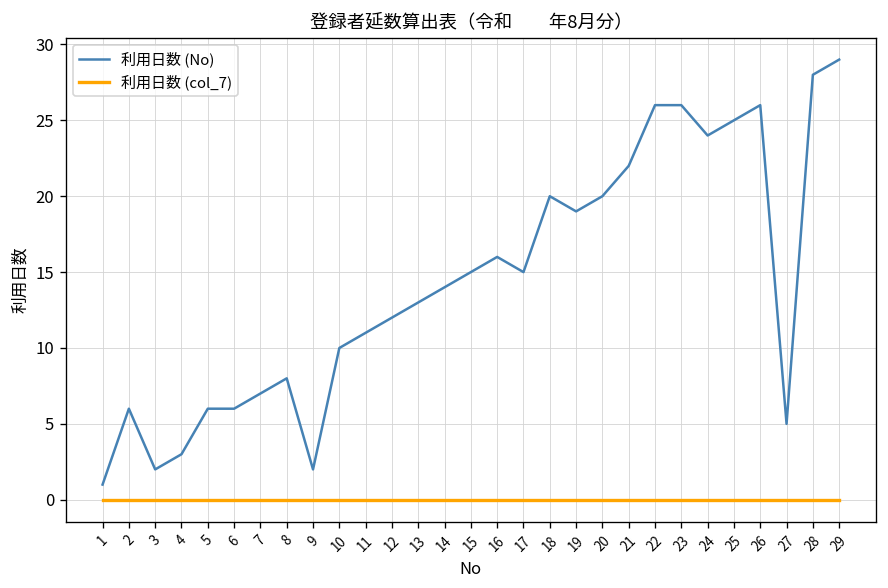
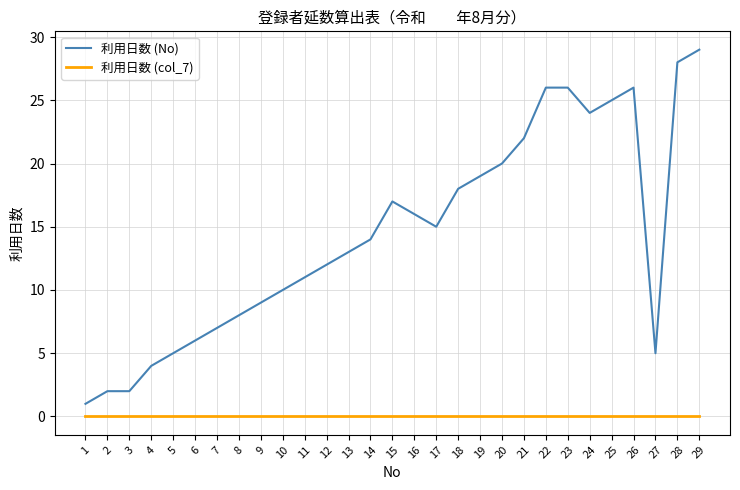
  {
    "利用日数 (No)": {
      "1": 1,
-     "2": 6,
+     "2": 2,
      "3": 2,
-     "4": 3,
-     "5": 6,
+     "4": 4,
+     "5": 5,
      "6": 6,
      "7": 7,
      "8": 8,
-     "9": 2,
+     "9": 9,
      "10": 10,
      "11": 11,
      "12": 12,
      "13": 13,
      "14": 14,
-     "15": 15,
+     "15": 17,
      "16": 16,
      "17": 15,
-     "18": 20,
+     "18": 18,
      "19": 19,
      "20": 20,
      "21": 22,
      "22": 26,
      "23": 26,
      "24": 24,
      "25": 25,
      "26": 26,
      "27": 5,
      "28": 28,
      "29": 29
    },
    "利用日数 (col_7)": {
      "1": 0,
      "2": 0,
      "3": 0,
      "4": 0,
      "5": 0,
      "6": 0,
      "7": 0,
      "8": 0,
      "9": 0,
      "10": 0,
      "11": 0,
      "12": 0,
      "13": 0,
      "14": 0,
      "15": 0,
      "16": 0,
      "17": 0,
      "18": 0,
      "19": 0,
      "20": 0,
      "21": 0,
      "22": 0,
      "23": 0,
      "24": 0,
      "25": 0,
      "26": 0,
      "27": 0,
      "28": 0,
      "29": 0
    }
  }
